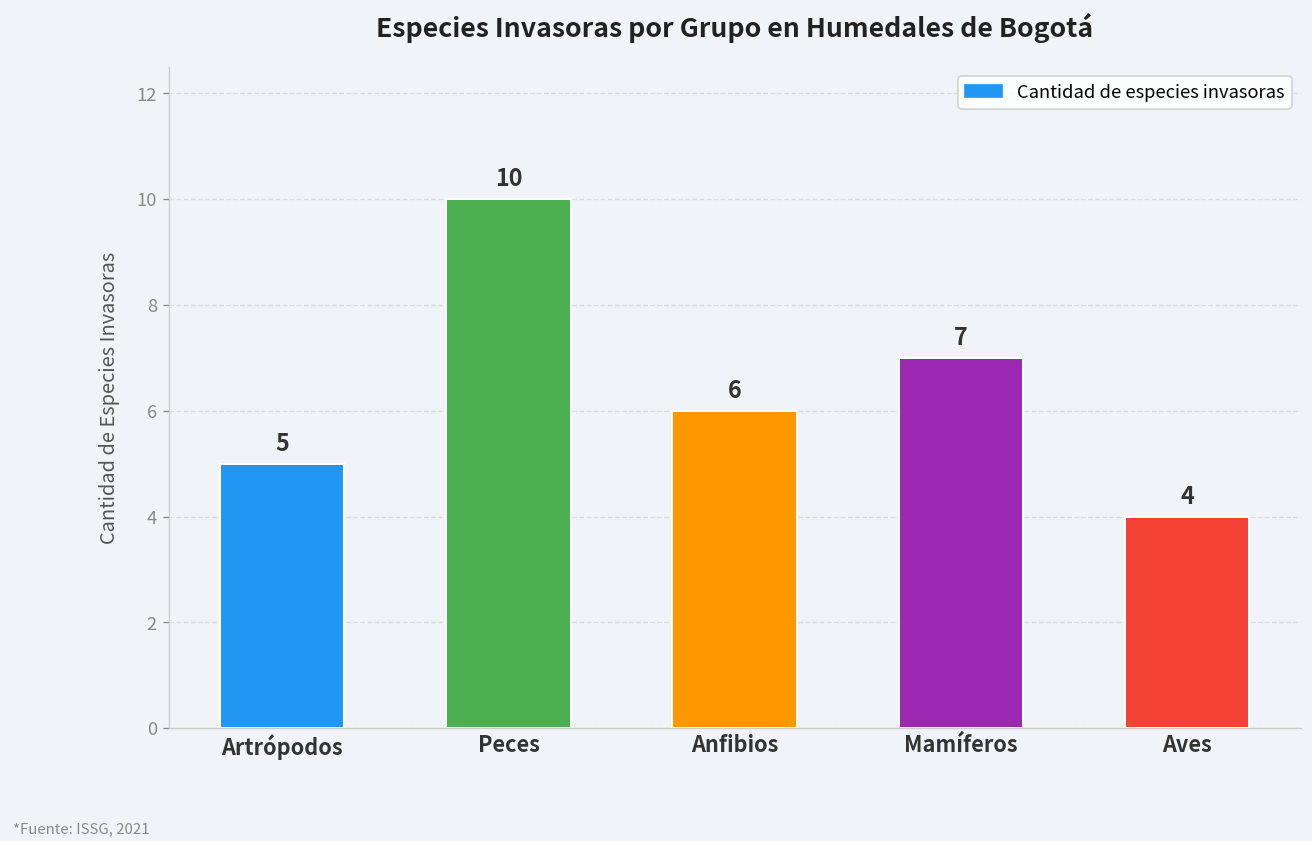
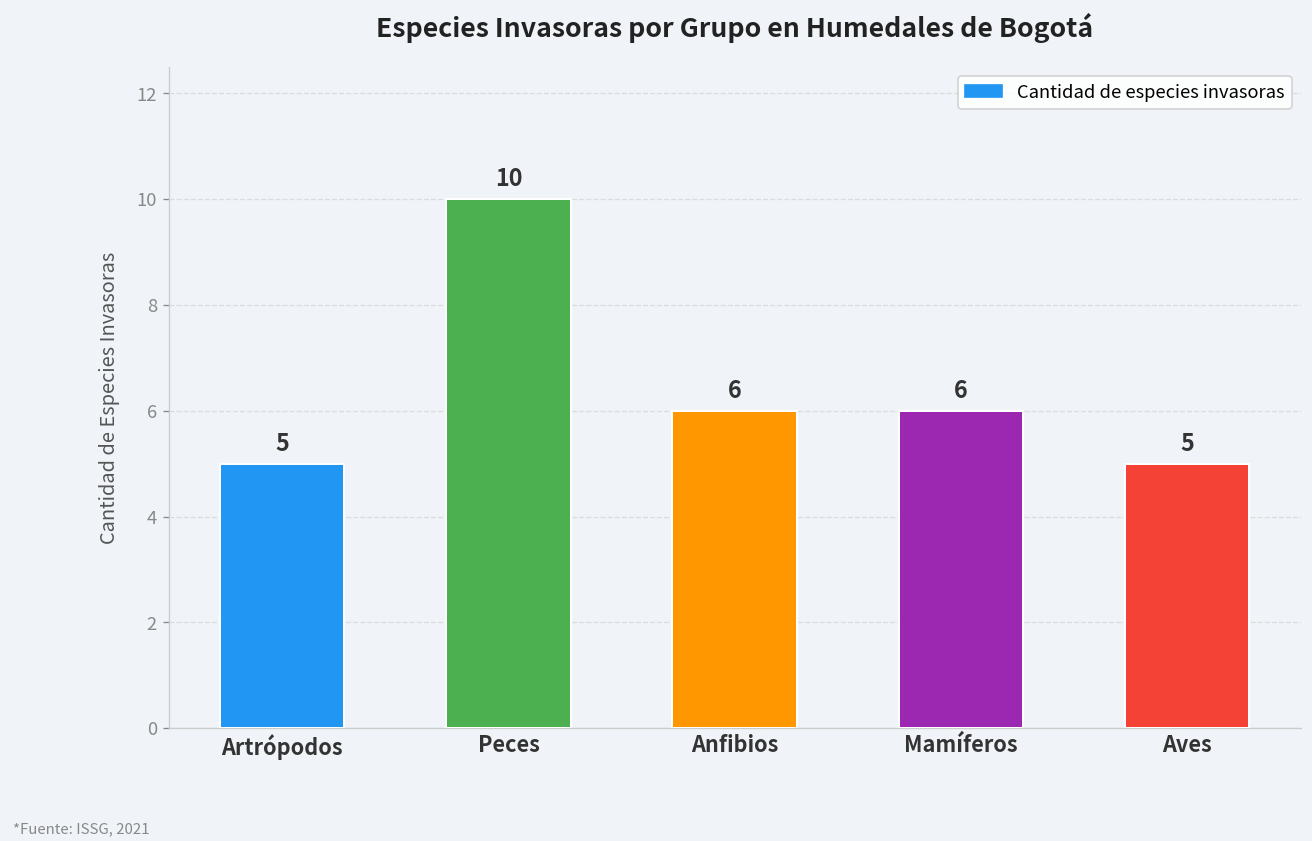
  {
    "Artrópodos": 5,
    "Peces": 10,
    "Anfibios": 6,
-   "Mamíferos": 7,
-   "Aves": 4
+   "Mamíferos": 6,
+   "Aves": 5
  }
